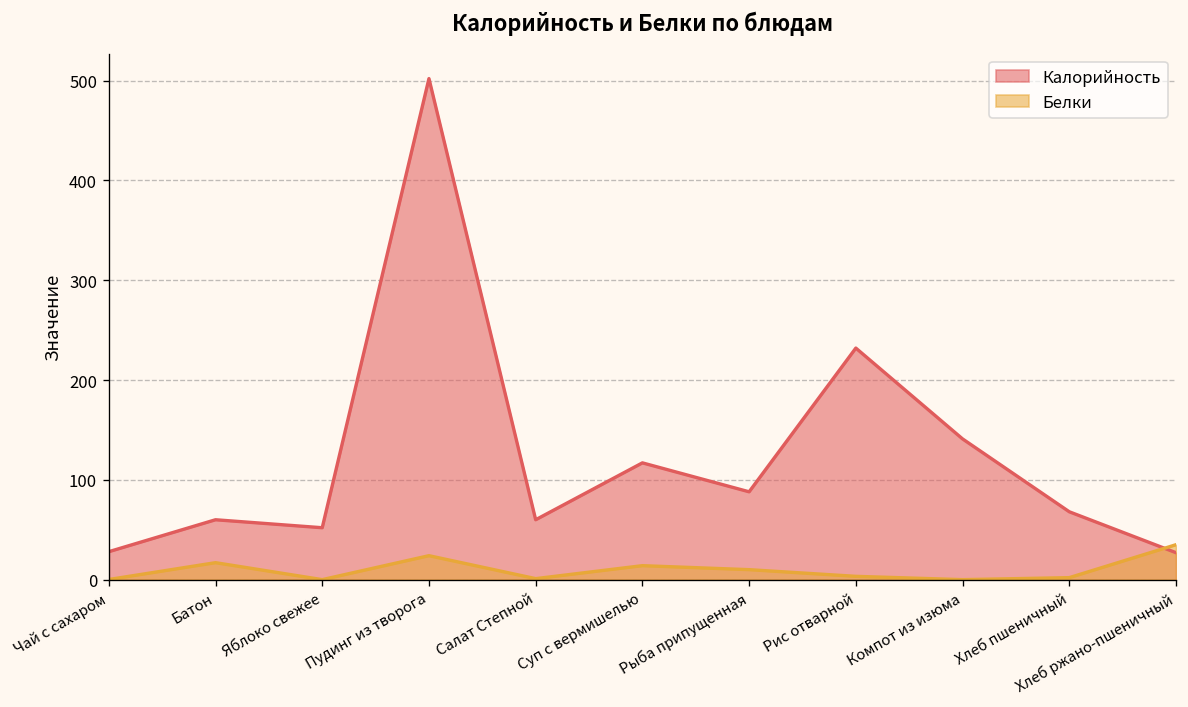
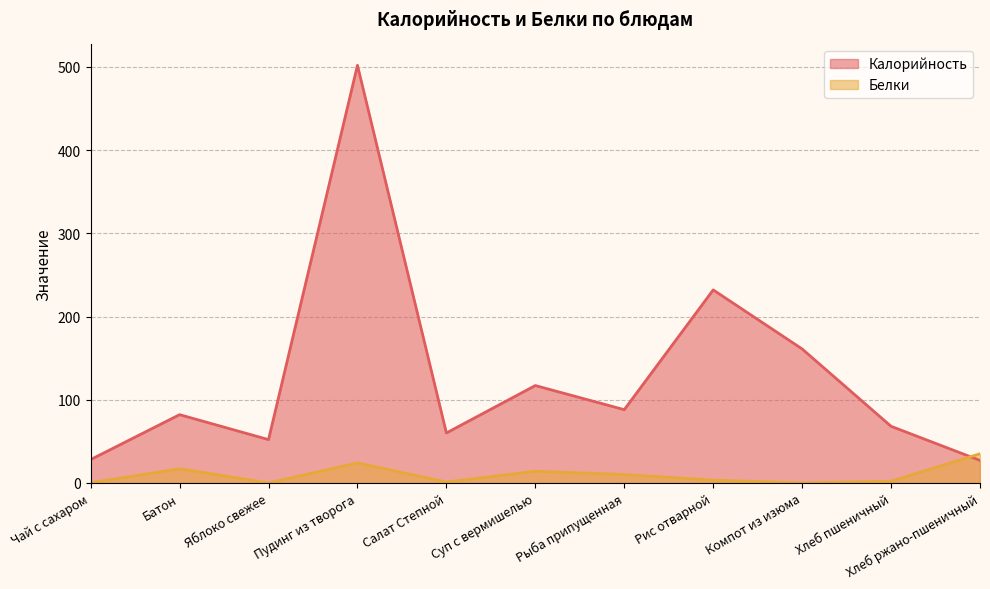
  {
    "Калорийность": {
      "Чай с сахаром": 30,
-     "Батон": 60,
+     "Батон": 80,
      "Яблоко свежее": 50,
      "Пудинг из творога": 500,
      "Салат Степной": 60,
      "Суп с вермишелью": 120,
      "Рыба припущенная": 90,
      "Рис отварной": 230,
-     "Компот из изюма": 140,
+     "Компот из изюма": 160,
      "Хлеб пшеничный": 70,
      "Хлеб ржано-пшеничный": 30
    },
    "Белки": {
      "Чай с сахаром": 0,
      "Батон": 20,
      "Яблоко свежее": 0,
      "Пудинг из творога": 20,
      "Салат Степной": 0,
      "Суп с вермишелью": 10,
      "Рыба припущенная": 10,
      "Рис отварной": 0,
      "Компот из изюма": 0,
      "Хлеб пшеничный": 0,
      "Хлеб ржано-пшеничный": 40
    }
  }
